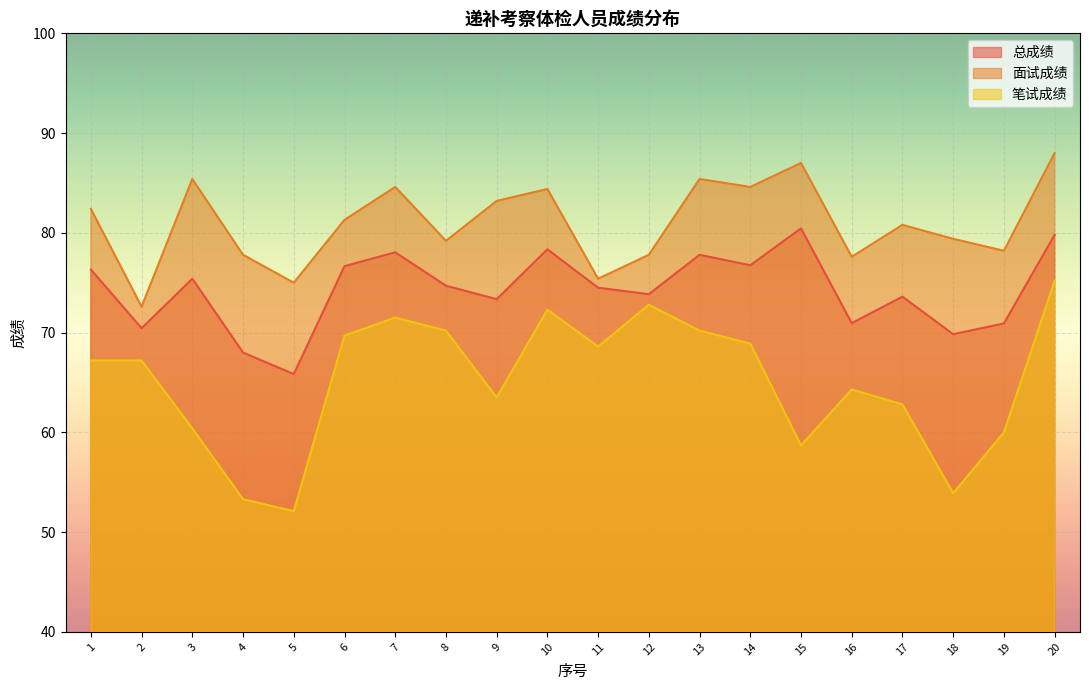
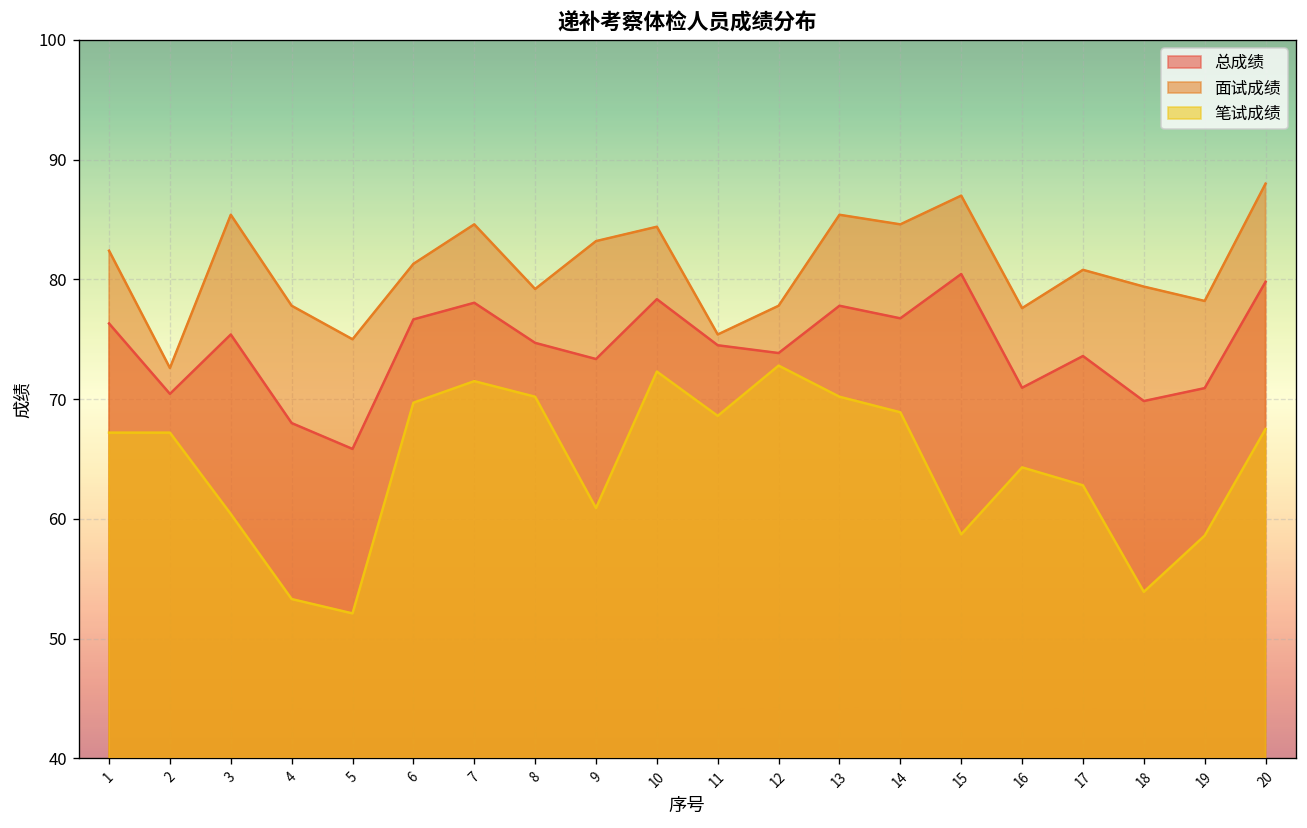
  {
    "笔试成绩": {
      "1": 67,
      "2": 67,
      "3": 60,
      "4": 53,
      "5": 52,
      "6": 70,
      "7": 72,
      "8": 70,
-     "9": 64,
+     "9": 61,
      "10": 72,
      "11": 69,
      "12": 73,
      "13": 70,
      "14": 69,
      "15": 59,
      "16": 64,
      "17": 63,
      "18": 54,
-     "19": 60,
-     "20": 75
+     "19": 59,
+     "20": 68
    }
  }
